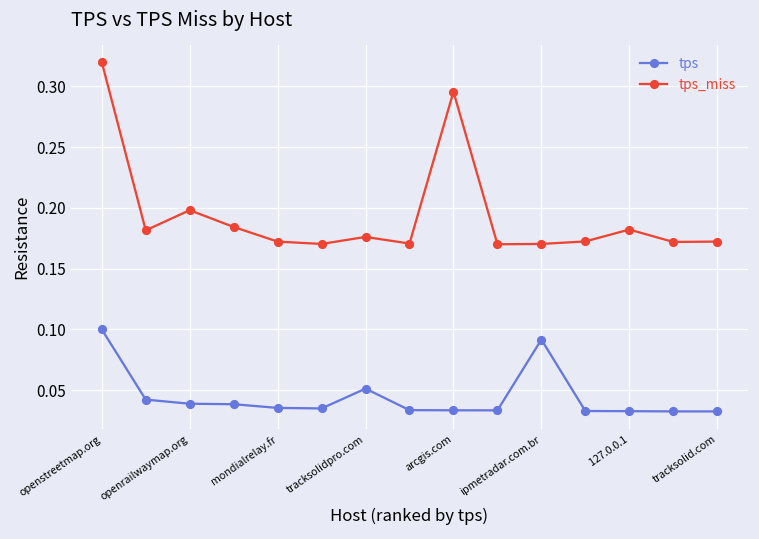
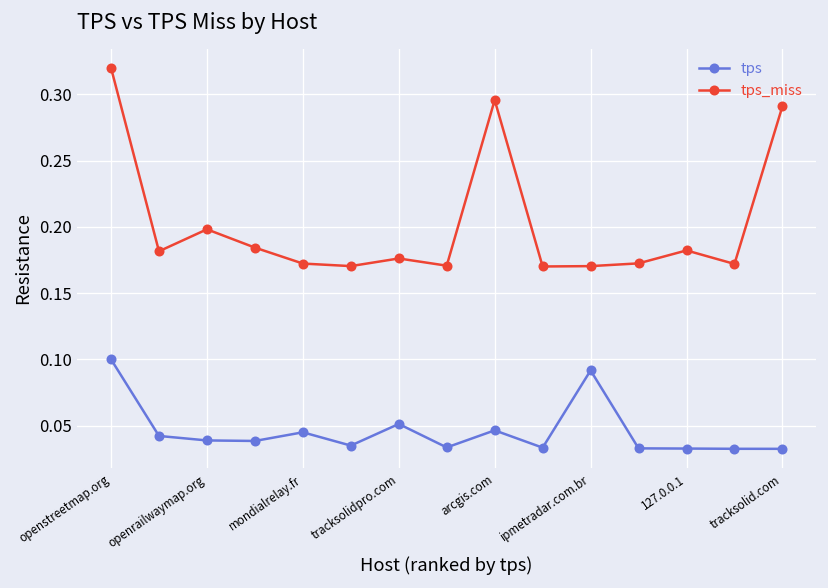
  {
    "tps": {
      "openstreetmap.org": 0.100,
      "openrailwaymap.org": 0.039,
-     "mondialrelay.fr": 0.035,
+     "mondialrelay.fr": 0.045,
      "tracksolidpro.com": 0.051,
-     "arcgis.com": 0.033,
+     "arcgis.com": 0.046,
      "ipmetradar.com.br": 0.092,
      "127.0.0.1": 0.033,
      "tracksolid.com": 0.032
    },
    "tps_miss": {
      "openstreetmap.org": 0.320,
      "openrailwaymap.org": 0.198,
      "mondialrelay.fr": 0.172,
      "tracksolidpro.com": 0.176,
      "arcgis.com": 0.296,
      "ipmetradar.com.br": 0.170,
      "127.0.0.1": 0.182,
-     "tracksolid.com": 0.172
+     "tracksolid.com": 0.291
    }
  }
